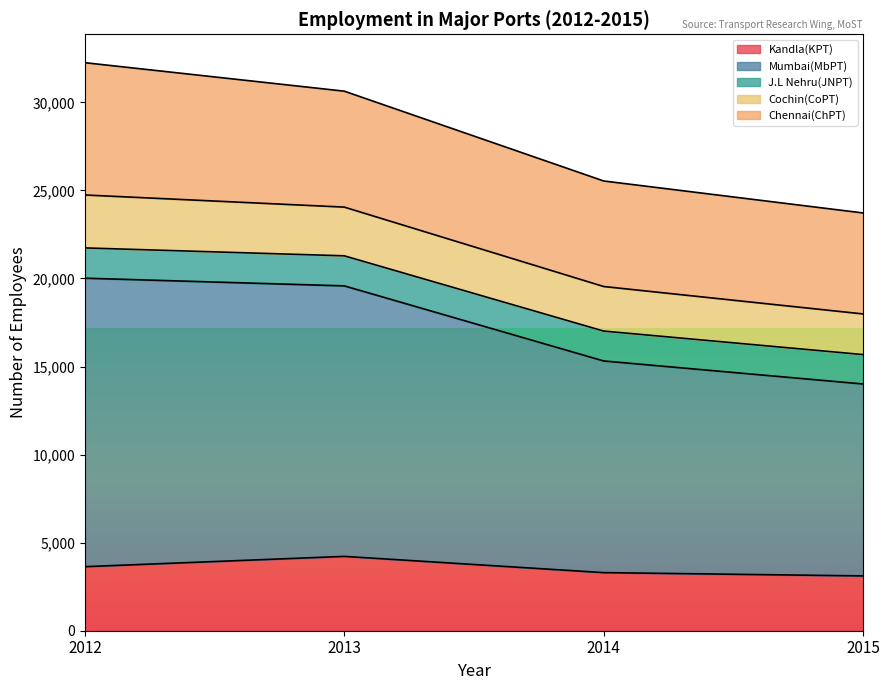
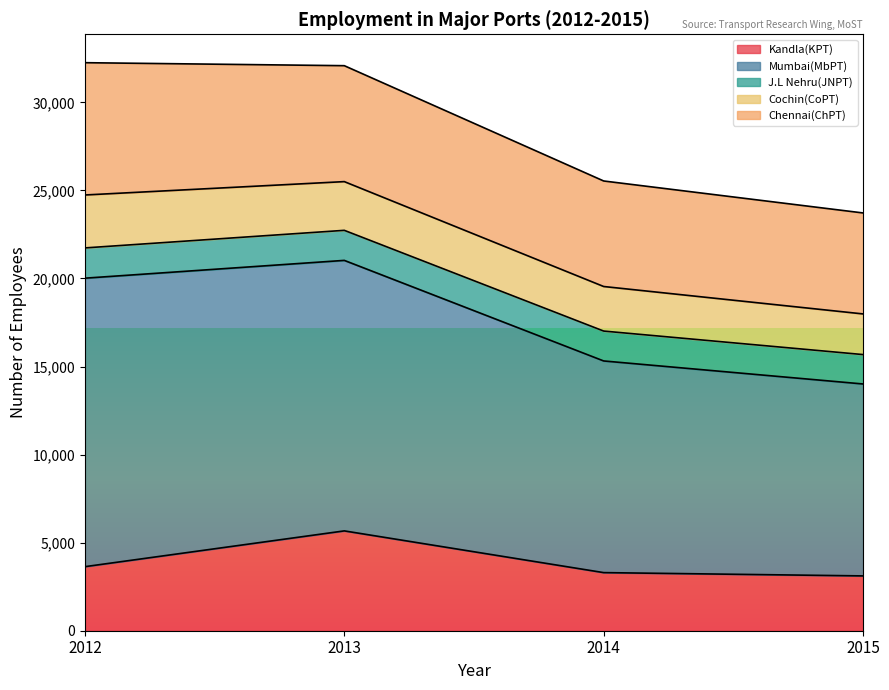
  {
    "Kandla(KPT)": {
      "2012": "3,600",
-     "2013": "4,200",
+     "2013": "5,700",
      "2014": "3,300",
      "2015": "3,100"
    }
  }
